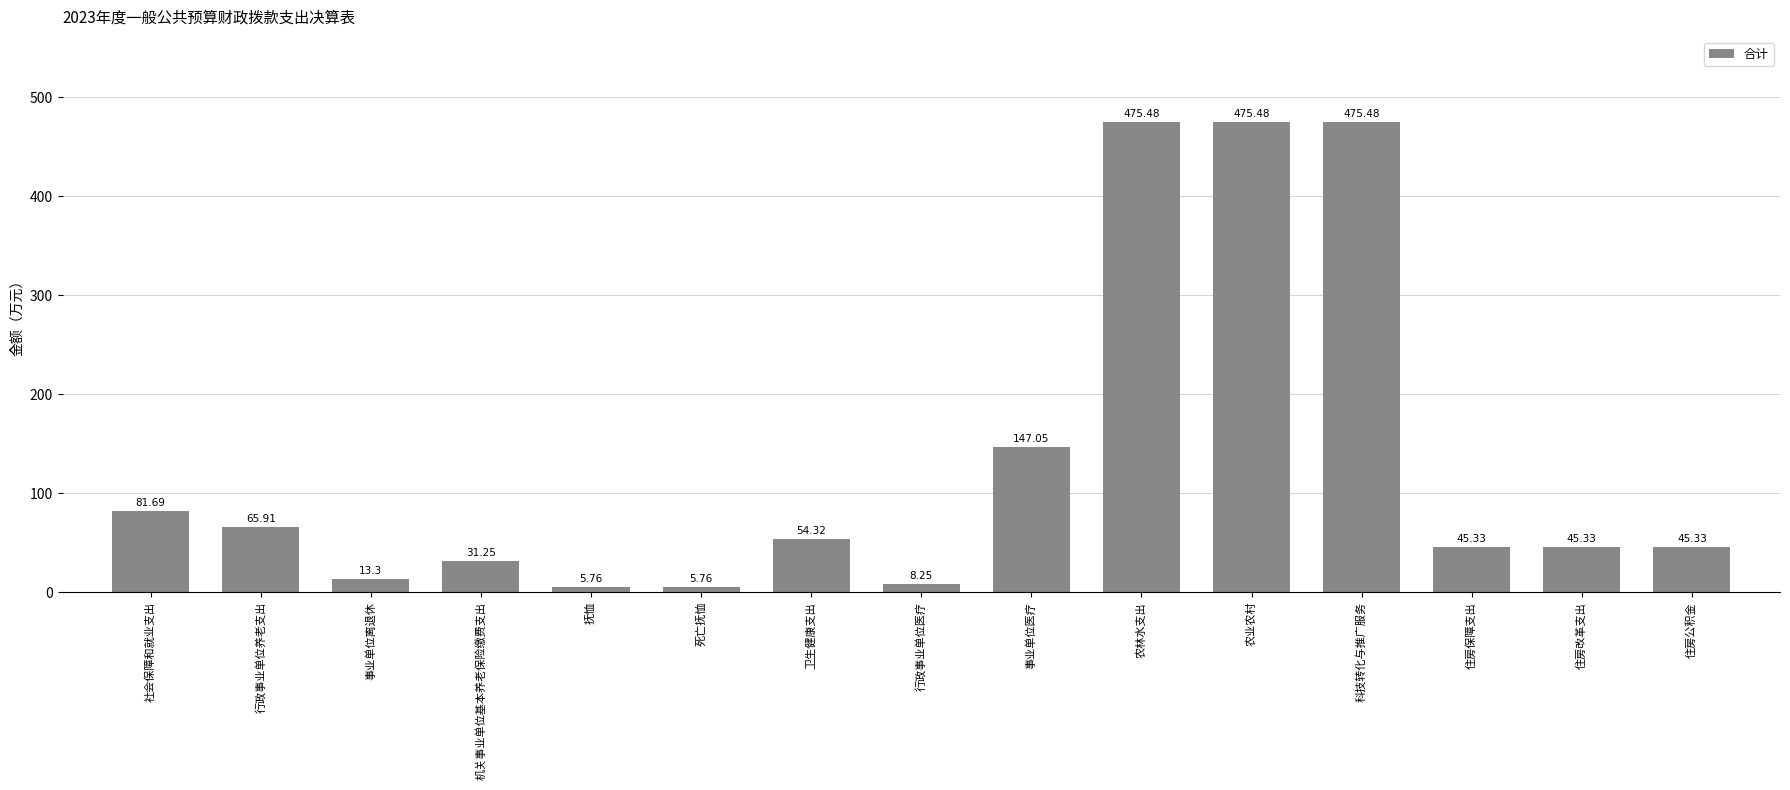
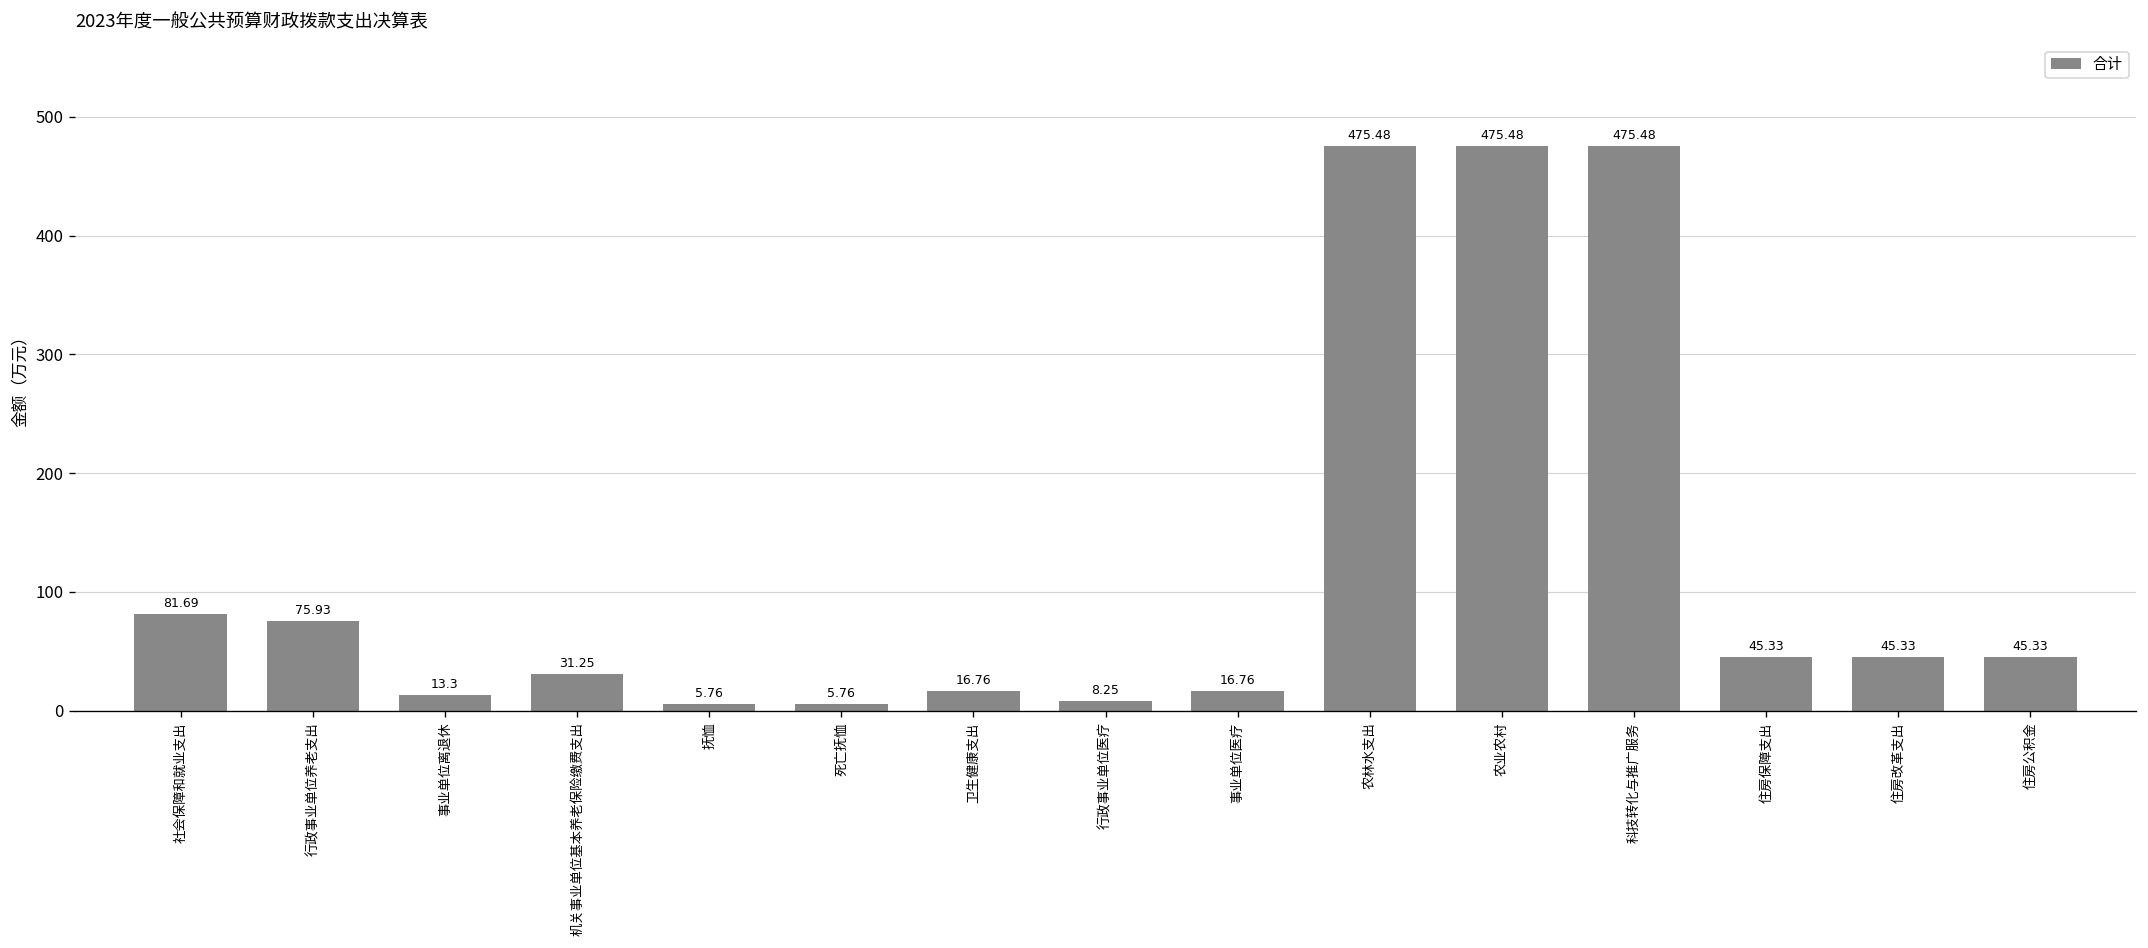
  {
    "社会保障和就业支出": 81.69,
-   "行政事业单位养老支出": 65.91,
+   "行政事业单位养老支出": 75.93,
    "事业单位离退休": 13.3,
    "机关事业单位基本养老保险缴费支出": 31.25,
    "抚恤": 5.76,
    "死亡抚恤": 5.76,
-   "卫生健康支出": 54.32,
+   "卫生健康支出": 16.76,
    "行政事业单位医疗": 8.25,
-   "事业单位医疗": 147.05,
+   "事业单位医疗": 16.76,
    "农林水支出": 475.48,
    "农业农村": 475.48,
    "科技转化与推广服务": 475.48,
    "住房保障支出": 45.33,
    "住房改革支出": 45.33,
    "住房公积金": 45.33
  }
